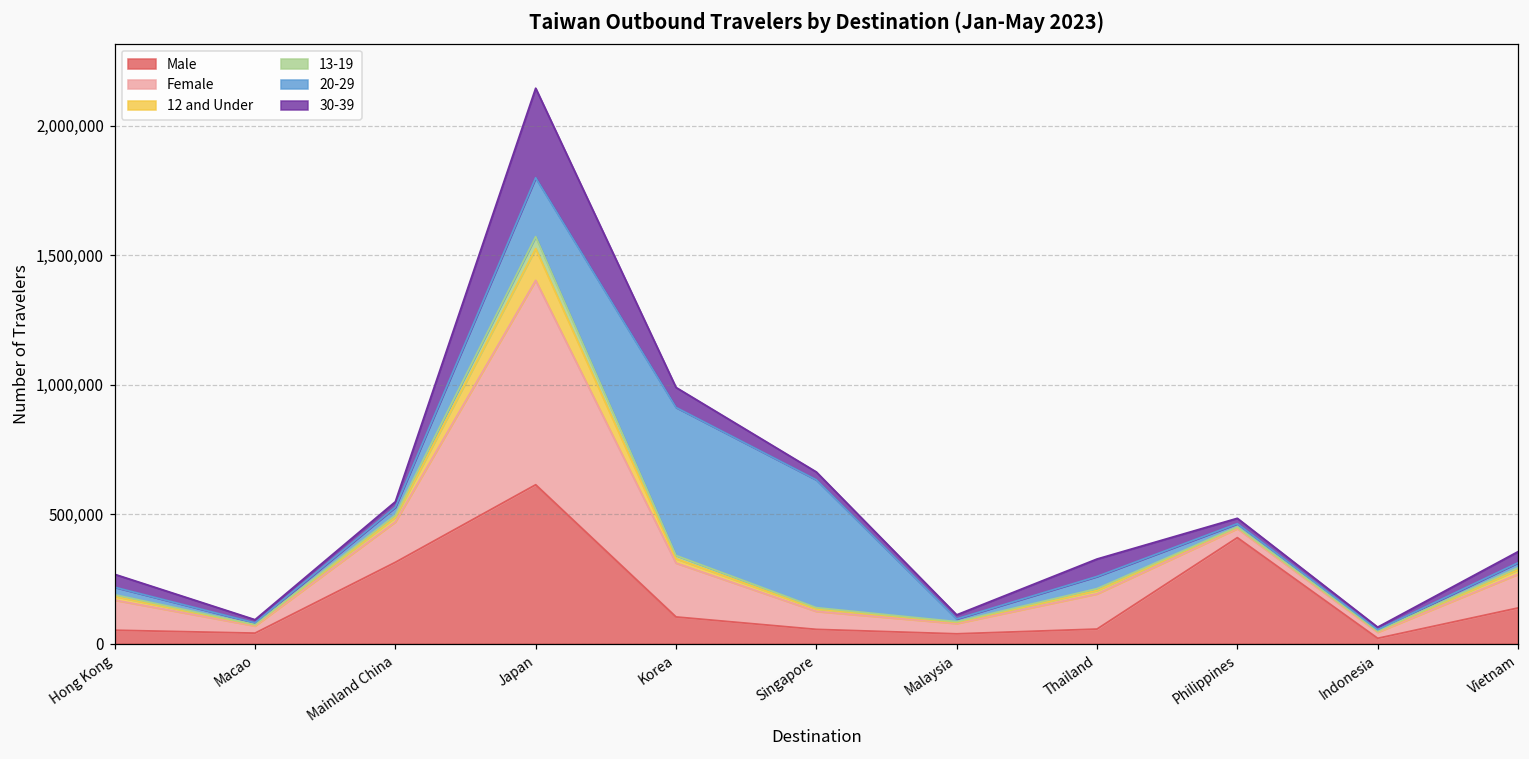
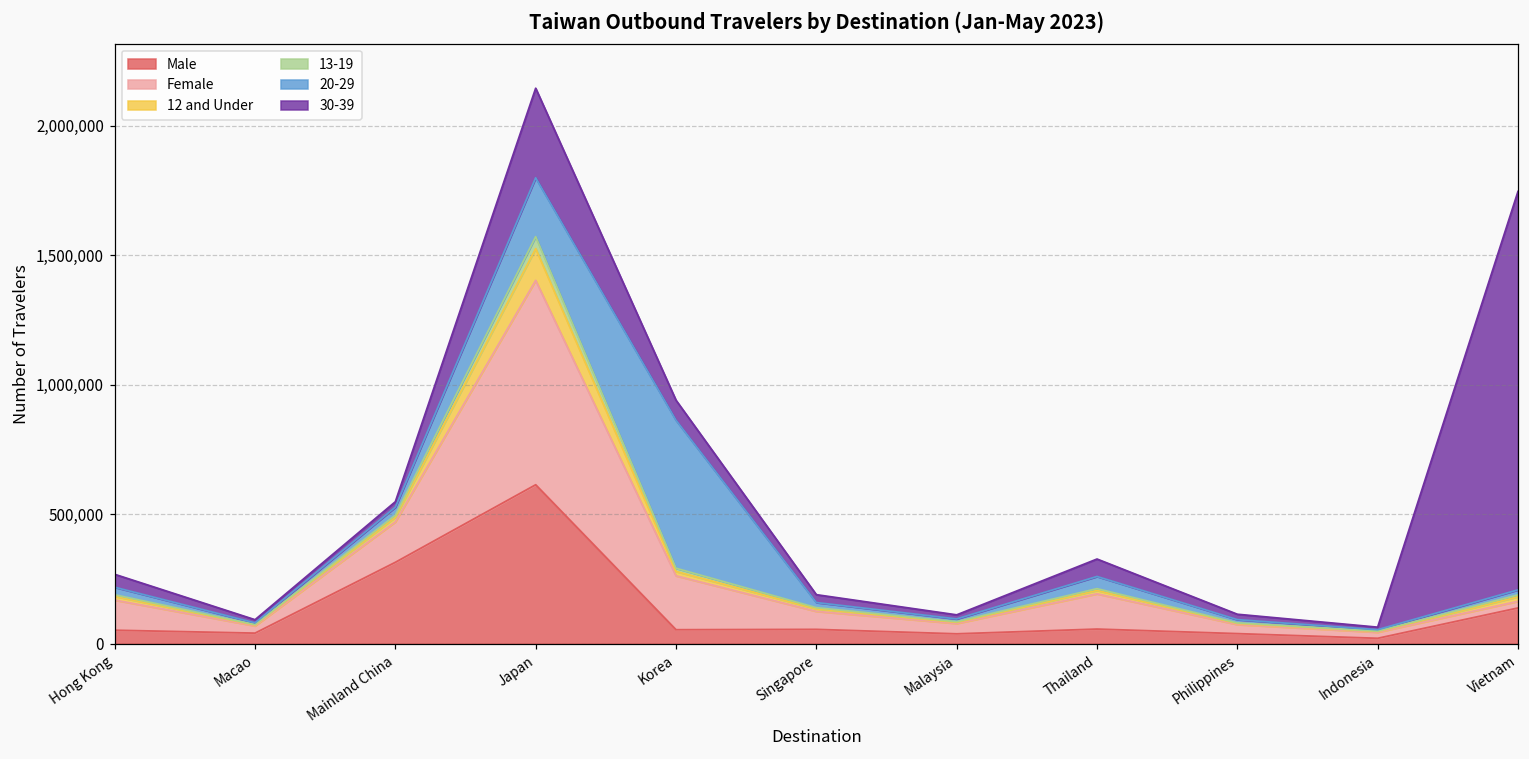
  {
    "Male": {
      "Hong Kong": "50,000",
      "Macao": "40,000",
      "Mainland China": "310,000",
      "Japan": "610,000",
-     "Korea": "100,000",
+     "Korea": "50,000",
      "Singapore": "60,000",
      "Malaysia": "40,000",
      "Thailand": "60,000",
-     "Philippines": "410,000",
+     "Philippines": "40,000",
      "Indonesia": "20,000",
      "Vietnam": "140,000"
    },
    "Female": {
      "Hong Kong": "120,000",
      "Mainland China": "160,000",
      "Japan": "790,000",
      "Korea": "210,000",
      "Thailand": "140,000",
-     "Vietnam": "130,000"
+     "Vietnam": "30,000"
    },
    "12 and Under": {
      "Japan": "120,000",
      "Korea": "20,000"
    },
    "13-19": {
      "Japan": "50,000",
      "Korea": "10,000"
    },
    "20-29": {
      "Hong Kong": "30,000",
      "Mainland China": "30,000",
      "Japan": "230,000",
      "Korea": "570,000",
-     "Singapore": "490,000",
+     "Singapore": "20,000",
      "Thailand": "50,000",
      "Philippines": "10,000",
      "Vietnam": "20,000"
    },
    "30-39": {
      "Hong Kong": "50,000",
      "Macao": "10,000",
      "Mainland China": "20,000",
      "Japan": "350,000",
      "Korea": "80,000",
      "Singapore": "30,000",
      "Malaysia": "20,000",
      "Thailand": "70,000",
      "Philippines": "20,000",
-     "Vietnam": "40,000"
+     "Vietnam": "1,540,000"
    }
  }
